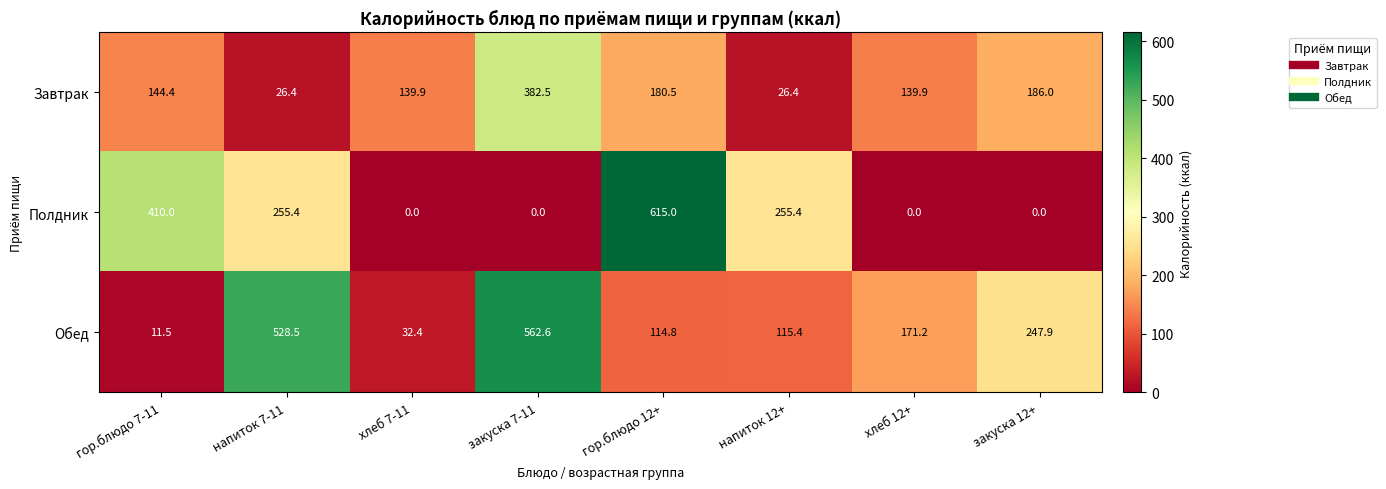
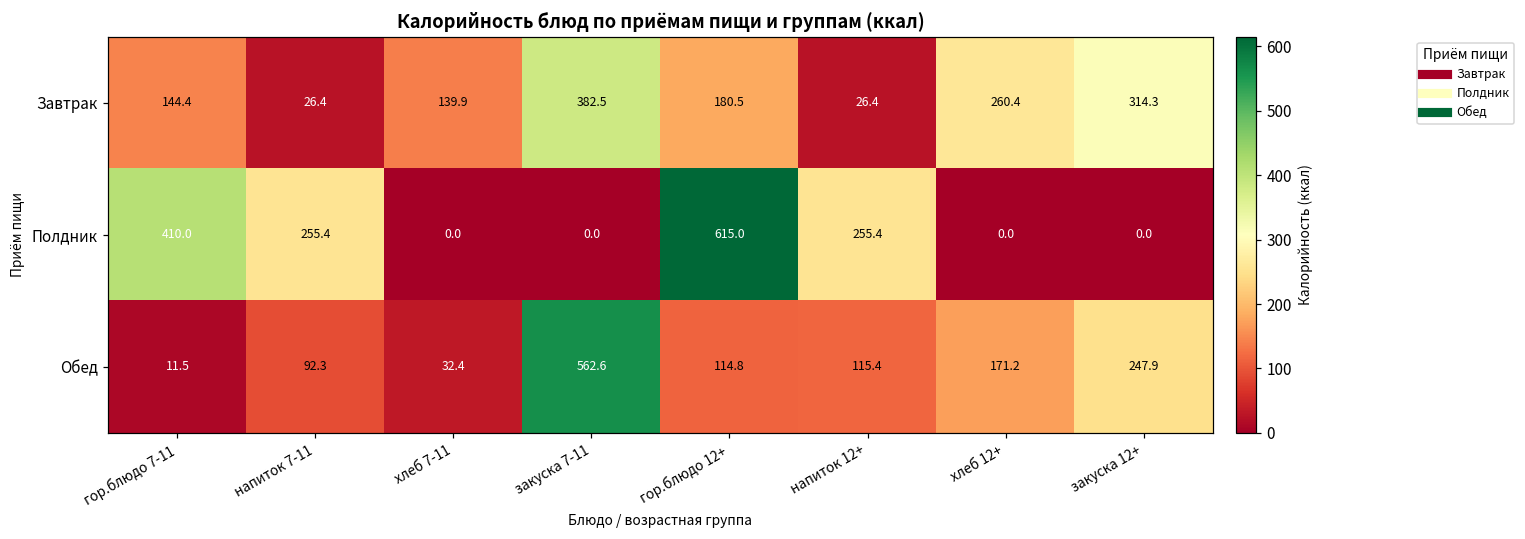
  {
    "Завтрак": {
      "гор.блюдо 7-11": 144.4,
      "напиток 7-11": 26.4,
      "хлеб 7-11": 139.9,
      "закуска 7-11": 382.5,
      "гор.блюдо 12+": 180.5,
      "напиток 12+": 26.4,
-     "хлеб 12+": 139.9,
-     "закуска 12+": 186.0
+     "хлеб 12+": 260.4,
+     "закуска 12+": 314.3
    },
    "Полдник": {
      "гор.блюдо 7-11": 410.0,
      "напиток 7-11": 255.4,
      "хлеб 7-11": 0.0,
      "закуска 7-11": 0.0,
      "гор.блюдо 12+": 615.0,
      "напиток 12+": 255.4,
      "хлеб 12+": 0.0,
      "закуска 12+": 0.0
    },
    "Обед": {
      "гор.блюдо 7-11": 11.5,
-     "напиток 7-11": 528.5,
+     "напиток 7-11": 92.3,
      "хлеб 7-11": 32.4,
      "закуска 7-11": 562.6,
      "гор.блюдо 12+": 114.8,
      "напиток 12+": 115.4,
      "хлеб 12+": 171.2,
      "закуска 12+": 247.9
    }
  }
